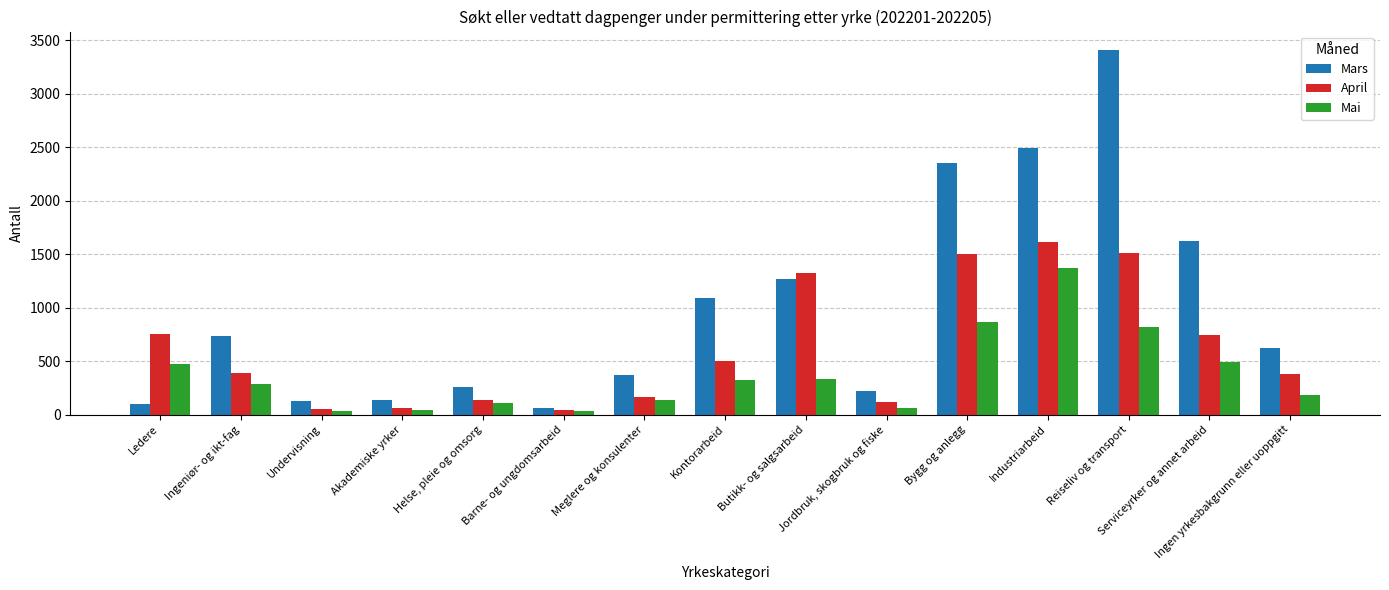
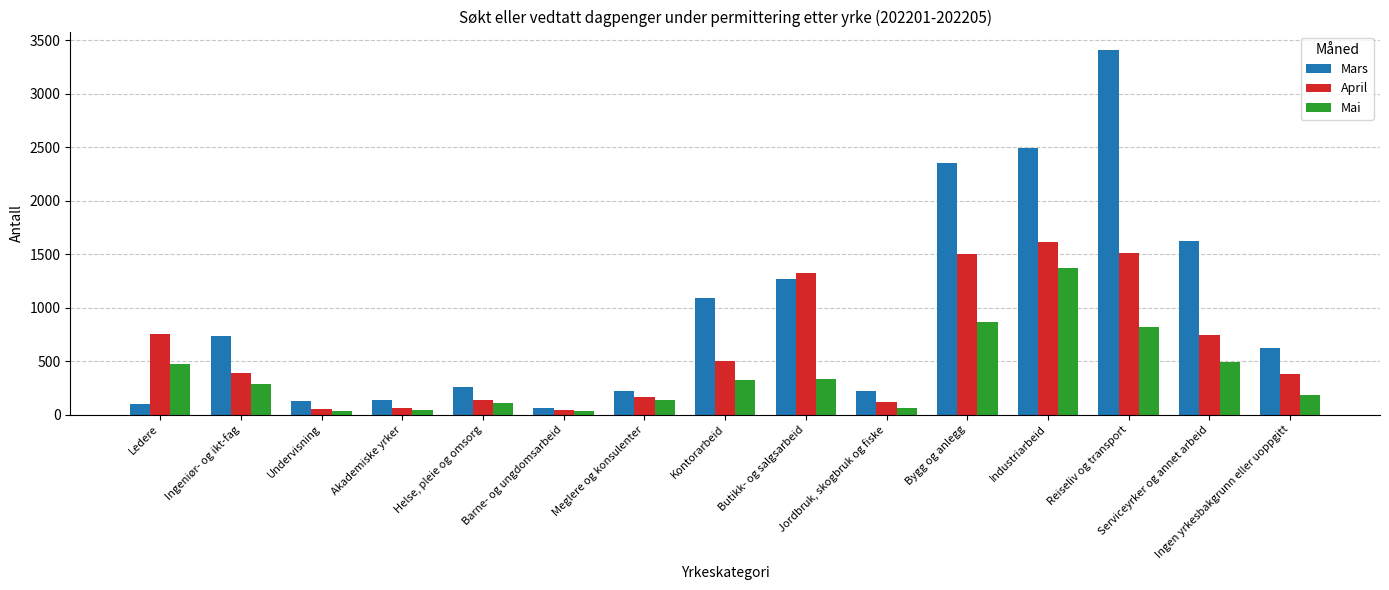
  {
    "Mars": {
      "Ledere": 100,
      "Ingeniør- og ikt-fag": 730,
      "Undervisning": 130,
      "Akademiske yrker": 140,
      "Helse, pleie og omsorg": 260,
      "Barne- og ungdomsarbeid": 60,
-     "Meglere og konsulenter": 370,
+     "Meglere og konsulenter": 220,
      "Kontorarbeid": 1090,
      "Butikk- og salgsarbeid": 1270,
      "Jordbruk, skogbruk og fiske": 220,
      "Bygg og anlegg": 2350,
      "Industriarbeid": 2490,
      "Reiseliv og transport": 3410,
      "Serviceyrker og annet arbeid": 1620,
      "Ingen yrkesbakgrunn eller uoppgitt": 620
    },
    "April": {
      "Ledere": 750,
      "Ingeniør- og ikt-fag": 390,
      "Undervisning": 50,
      "Akademiske yrker": 60,
      "Helse, pleie og omsorg": 140,
      "Barne- og ungdomsarbeid": 50,
      "Meglere og konsulenter": 170,
      "Kontorarbeid": 500,
      "Butikk- og salgsarbeid": 1330,
      "Jordbruk, skogbruk og fiske": 120,
      "Bygg og anlegg": 1500,
      "Industriarbeid": 1610,
      "Reiseliv og transport": 1510,
      "Serviceyrker og annet arbeid": 750,
      "Ingen yrkesbakgrunn eller uoppgitt": 380
    },
    "Mai": {
      "Ledere": 480,
      "Ingeniør- og ikt-fag": 290,
      "Undervisning": 30,
      "Akademiske yrker": 40,
      "Helse, pleie og omsorg": 100,
      "Barne- og ungdomsarbeid": 30,
      "Meglere og konsulenter": 140,
      "Kontorarbeid": 320,
      "Butikk- og salgsarbeid": 330,
      "Jordbruk, skogbruk og fiske": 60,
      "Bygg og anlegg": 870,
      "Industriarbeid": 1370,
      "Reiseliv og transport": 820,
      "Serviceyrker og annet arbeid": 490,
      "Ingen yrkesbakgrunn eller uoppgitt": 180
    }
  }
